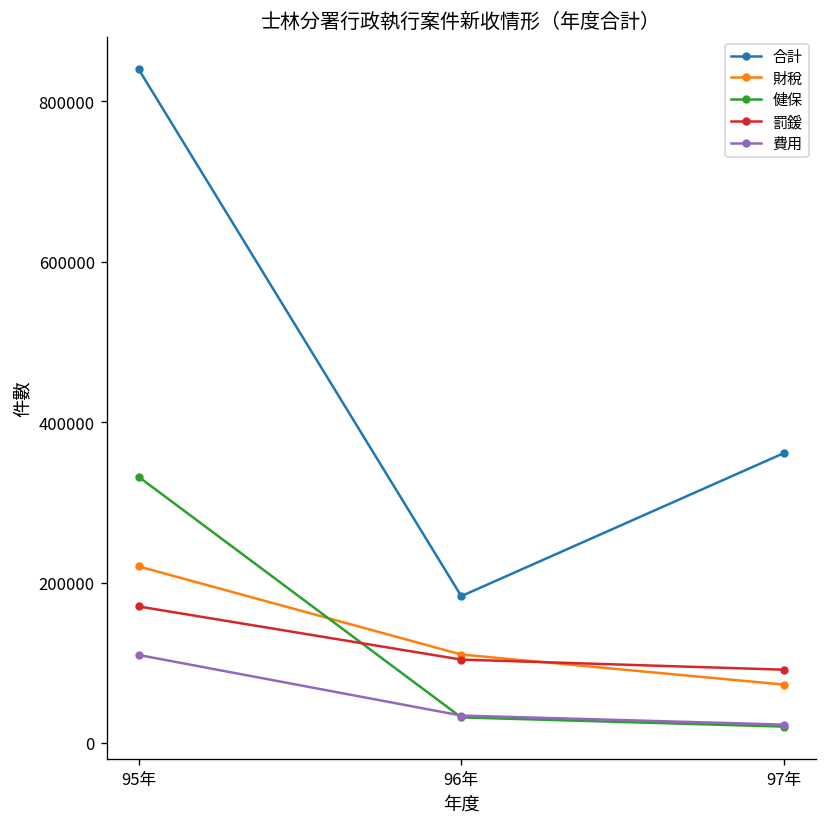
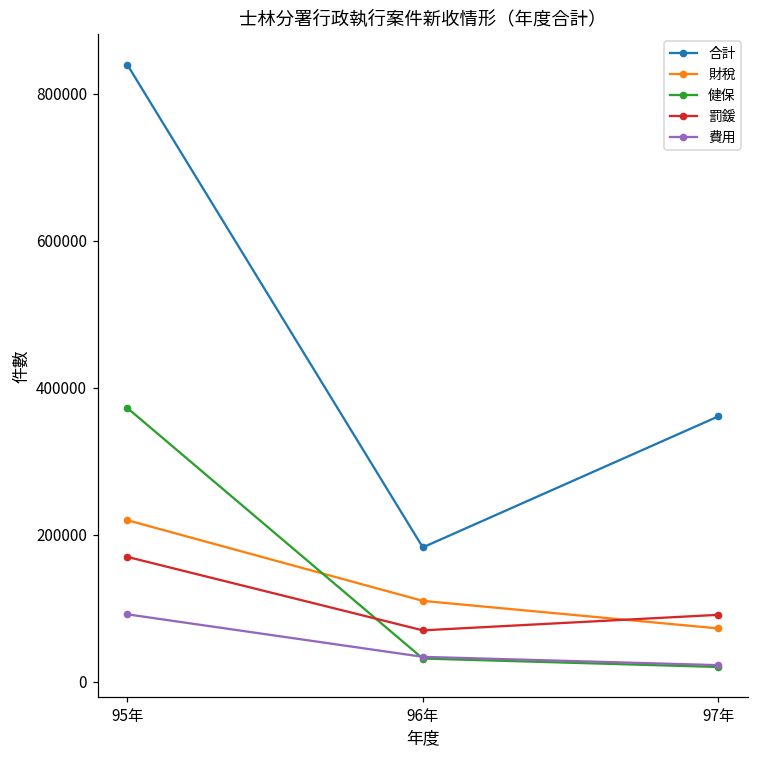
  {
    "合計": {
      "95年": 840000,
      "96年": 180000,
      "97年": 360000
    },
    "財稅": {
      "95年": 220000,
      "96年": 110000,
      "97年": 70000
    },
    "健保": {
-     "95年": 330000
+     "95年": 370000
    },
    "罰鍰": {
      "95年": 170000,
-     "96年": 100000,
+     "96年": 70000,
      "97年": 90000
    },
    "費用": {
-     "95年": 110000
+     "95年": 90000
    }
  }
